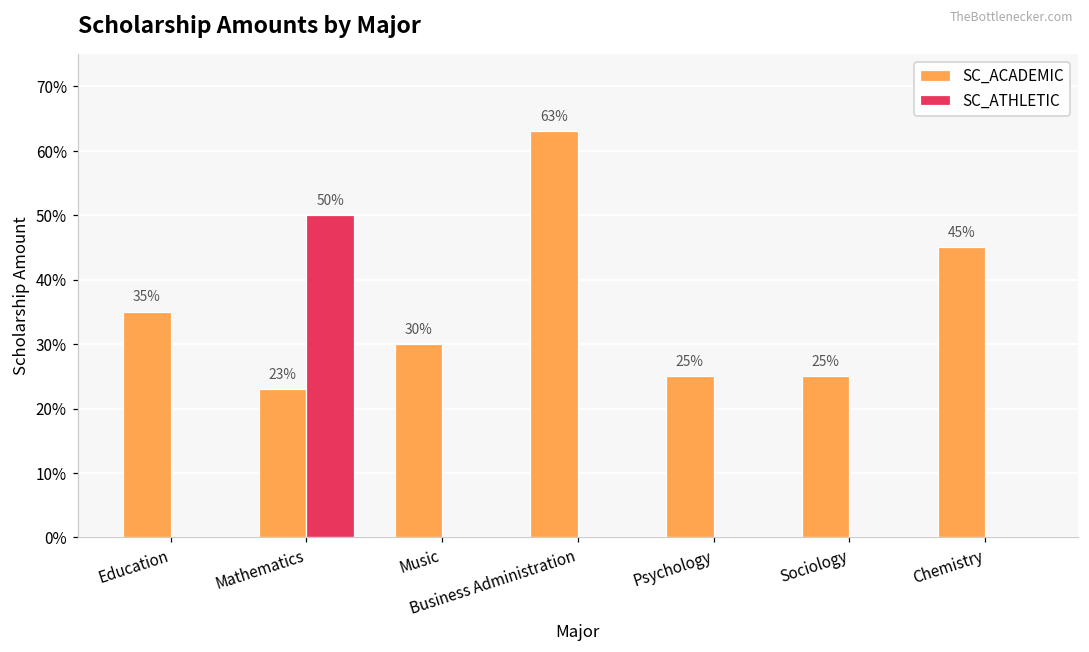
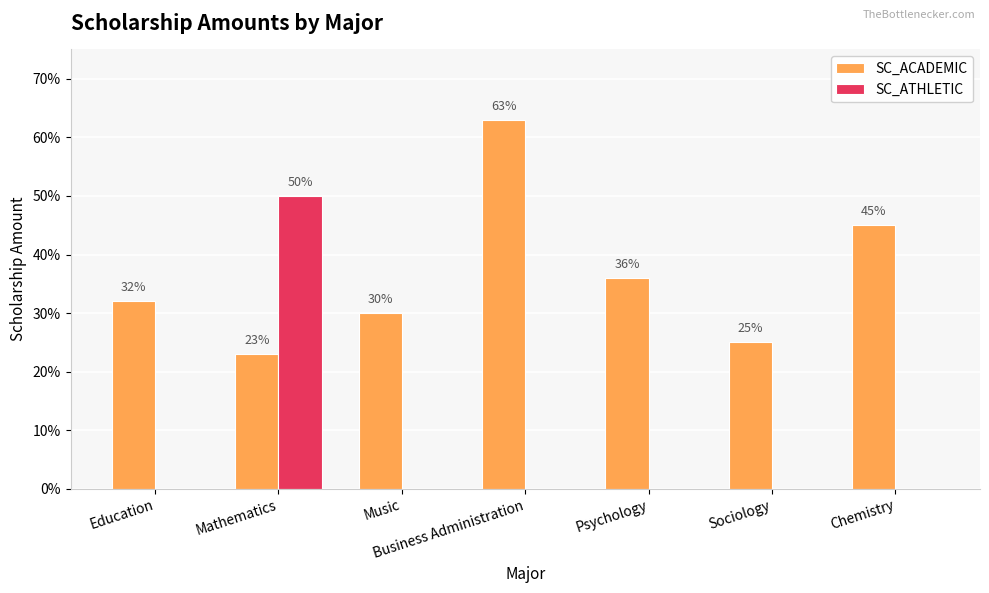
  {
    "SC_ACADEMIC": {
-     "Education": "35%",
+     "Education": "32%",
      "Mathematics": "23%",
      "Music": "30%",
      "Business Administration": "63%",
-     "Psychology": "25%",
+     "Psychology": "36%",
      "Sociology": "25%",
      "Chemistry": "45%"
    },
    "SC_ATHLETIC": {
      "Mathematics": "50%"
    }
  }
